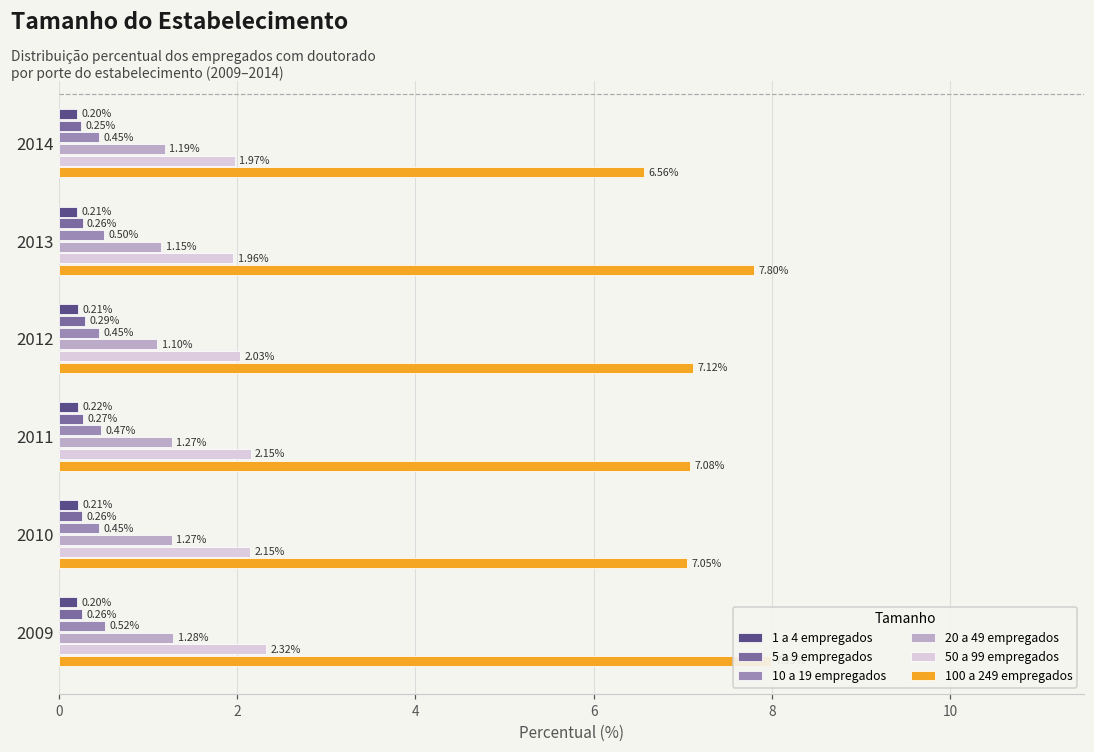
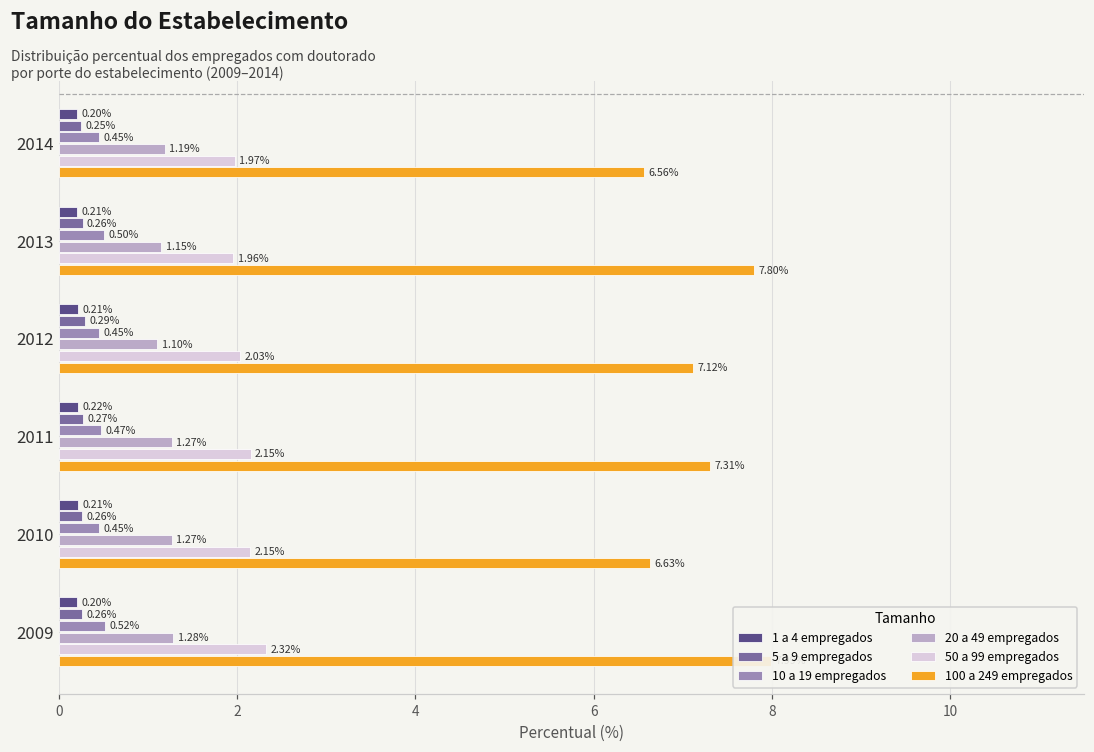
  {
    "100 a 249 empregados": {
      "2014": "6.56%",
      "2013": "7.80%",
      "2012": "7.12%",
-     "2011": "7.08%",
-     "2010": "7.05%"
+     "2011": "7.31%",
+     "2010": "6.63%"
    }
  }
